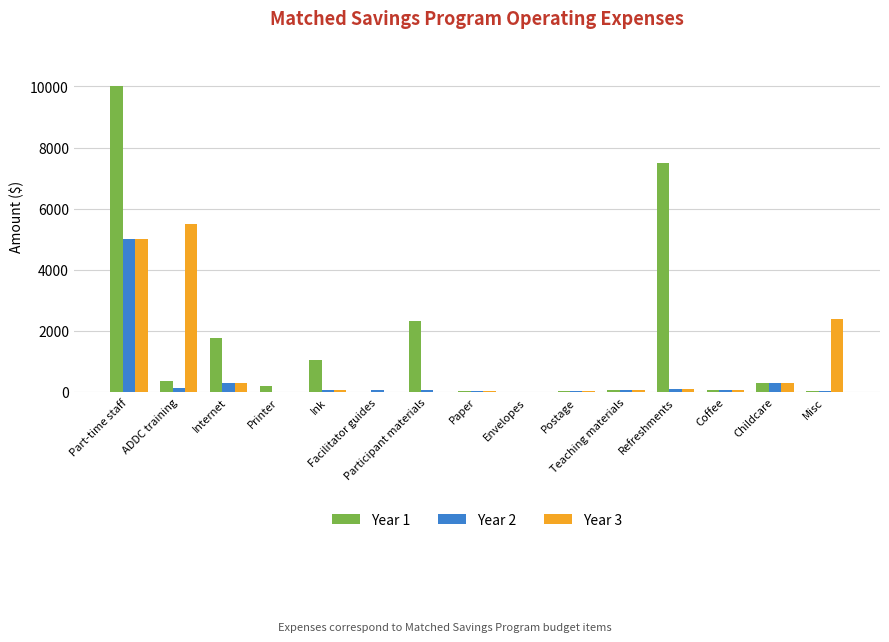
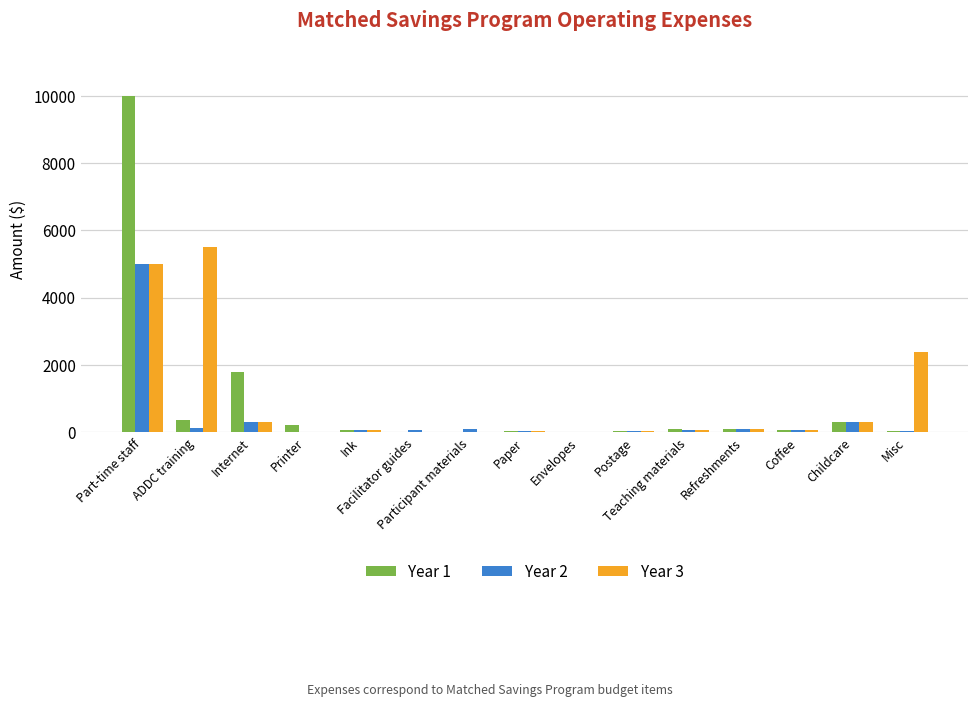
  {
    "Year 1": {
      "Part-time staff": 10000,
      "ADDC training": 400,
      "Internet": 1800,
      "Printer": 200,
-     "Ink": 1100,
+     "Ink": 100,
      "Facilitator guides": 0,
-     "Participant materials": 2300,
-     "Refreshments": 7500,
+     "Participant materials": 0,
+     "Refreshments": 100,
      "Childcare": 300
    },
    "Year 2": {
      "Part-time staff": 5000,
      "ADDC training": 100,
      "Internet": 300,
      "Printer": 0,
      "Refreshments": 100,
      "Childcare": 300
    },
    "Year 3": {
      "Part-time staff": 5000,
      "ADDC training": 5500,
      "Internet": 300,
      "Printer": 0,
      "Facilitator guides": 0,
      "Participant materials": 0,
      "Refreshments": 100,
      "Childcare": 300,
      "Misc": 2400
    }
  }
